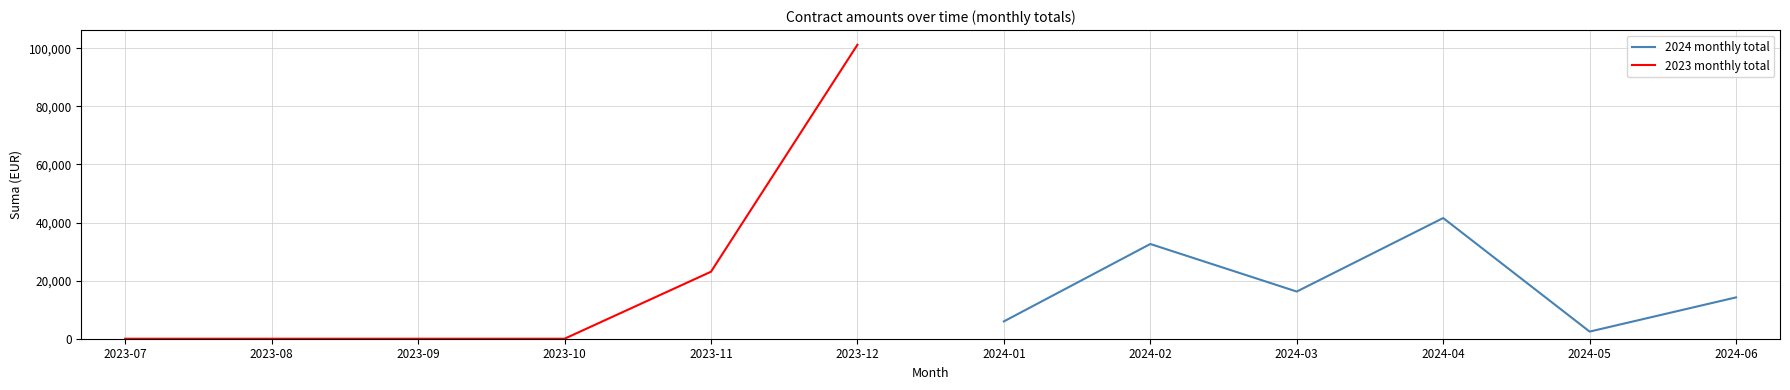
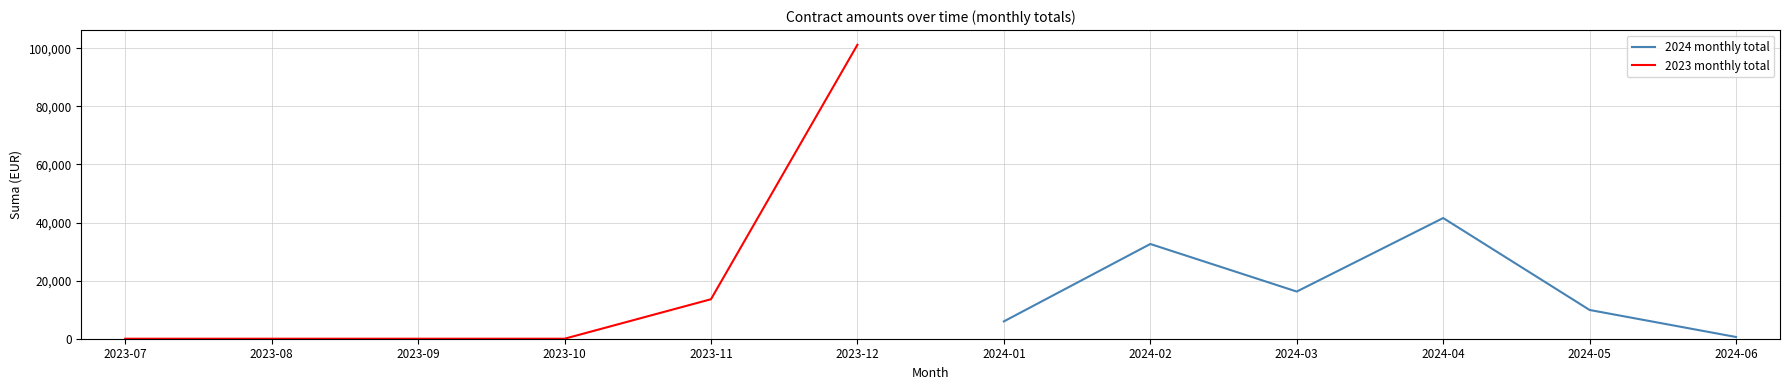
  {
    "2024 monthly total": {
      "2024-01": "6,000",
      "2024-02": "33,000",
      "2024-03": "16,000",
      "2024-04": "42,000",
-     "2024-05": "2,000",
-     "2024-06": "14,000"
+     "2024-05": "10,000",
+     "2024-06": "1,000"
    },
    "2023 monthly total": {
      "2023-07": "0",
      "2023-08": "0",
      "2023-09": "0",
      "2023-10": "0",
-     "2023-11": "23,000",
+     "2023-11": "14,000",
      "2023-12": "101,000"
    }
  }
